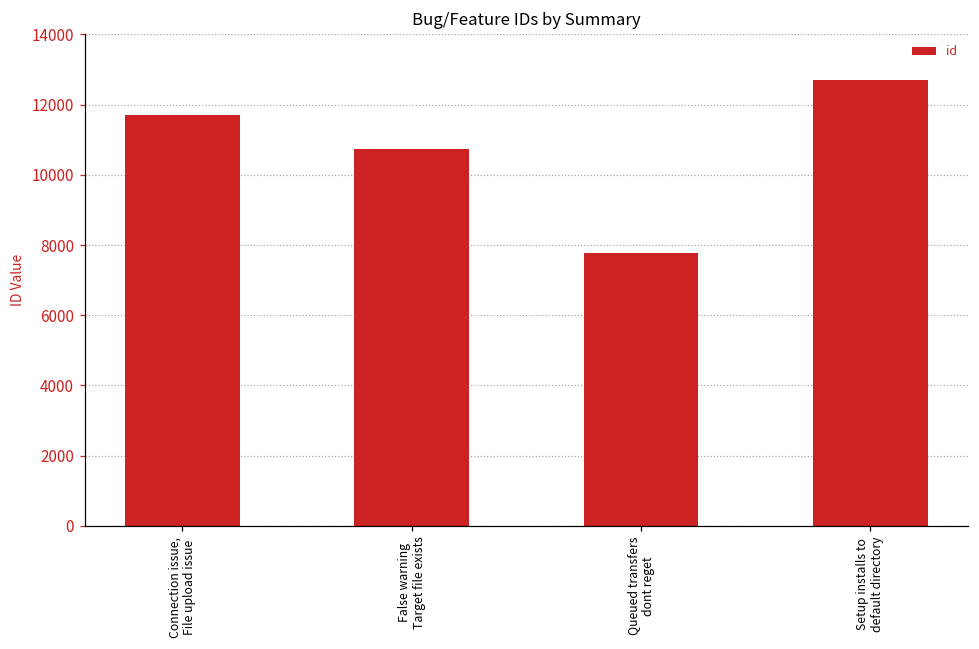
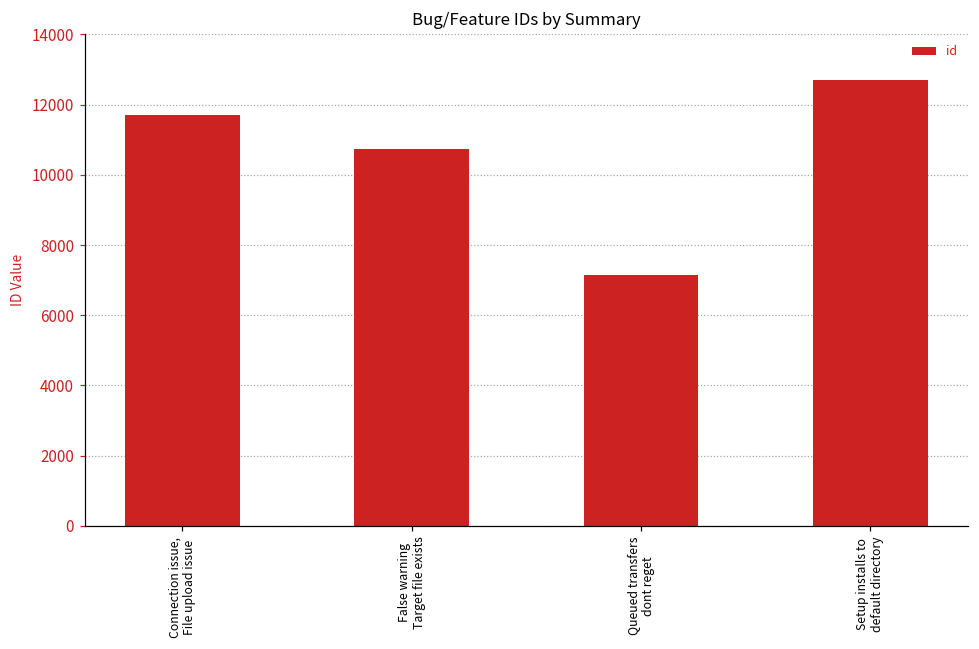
  {
    "Connection issue, File upload issue": 11700,
    "False warning Target file exists": 10700,
-   "Queued transfers dont reget": 7800,
+   "Queued transfers dont reget": 7200,
    "Setup installs to default directory": 12700
  }
